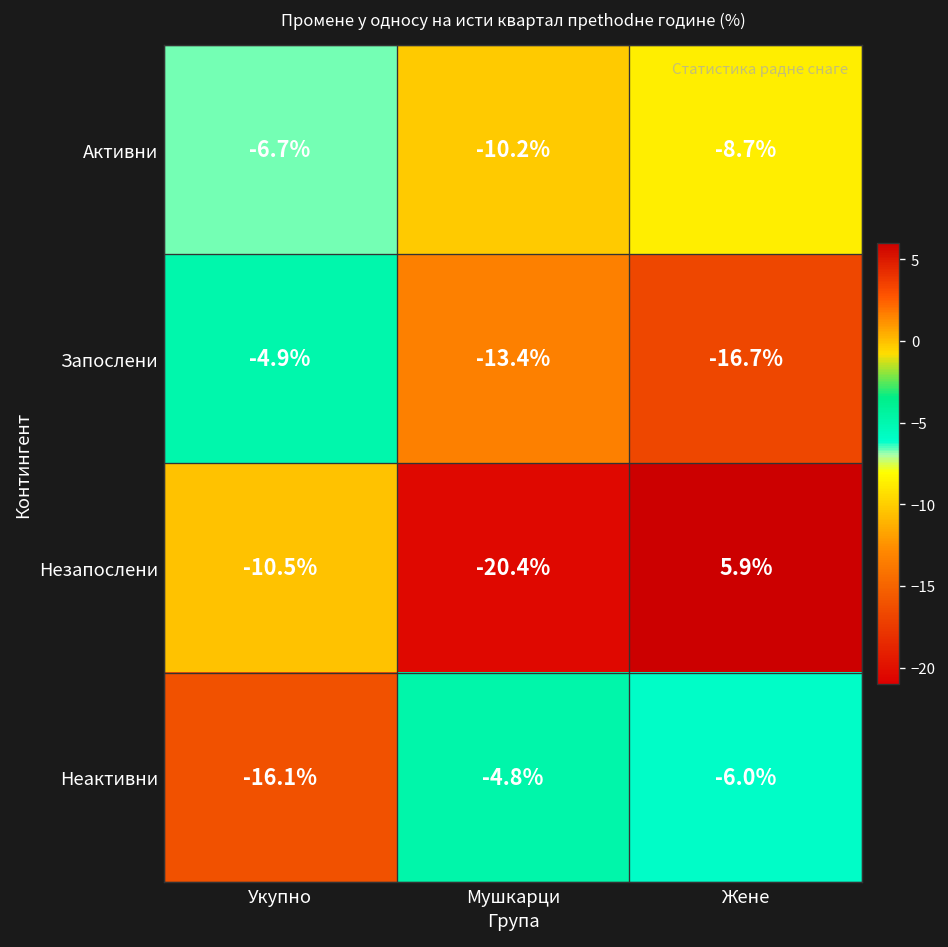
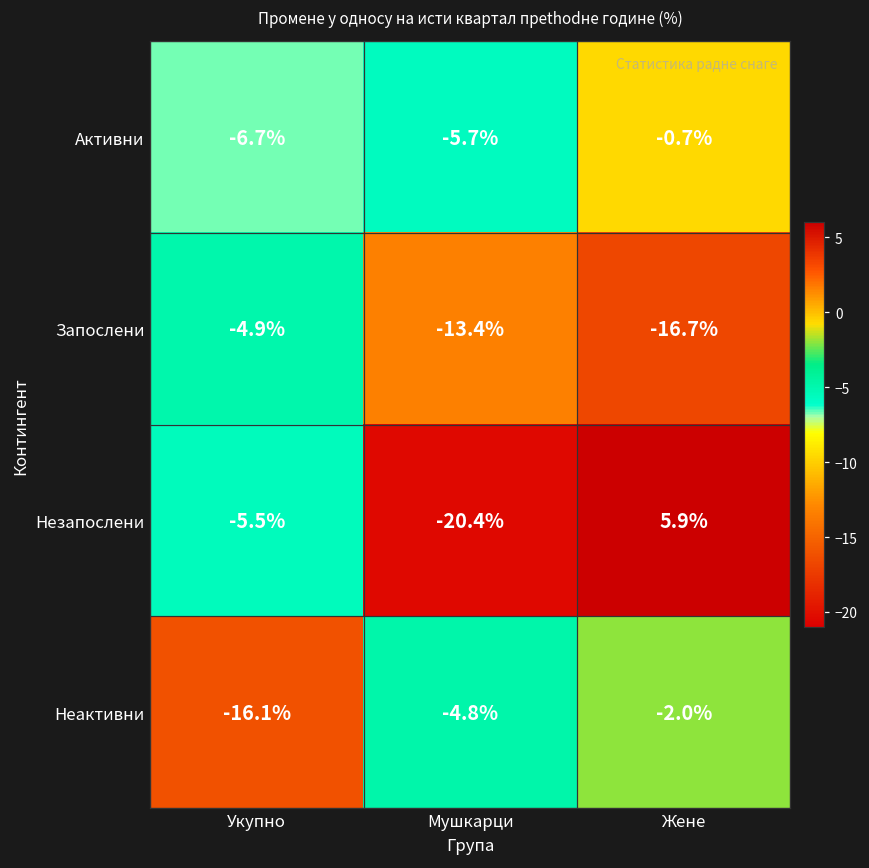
  {
    "Активни": {
      "Укупно": "-6.7%",
-     "Мушкарци": "-10.2%",
-     "Жене": "-8.7%"
+     "Мушкарци": "-5.7%",
+     "Жене": "-0.7%"
    },
    "Запослени": {
      "Укупно": "-4.9%",
      "Мушкарци": "-13.4%",
      "Жене": "-16.7%"
    },
    "Незапослени": {
-     "Укупно": "-10.5%",
+     "Укупно": "-5.5%",
      "Мушкарци": "-20.4%",
      "Жене": "5.9%"
    },
    "Неактивни": {
      "Укупно": "-16.1%",
      "Мушкарци": "-4.8%",
-     "Жене": "-6.0%"
+     "Жене": "-2.0%"
    }
  }
